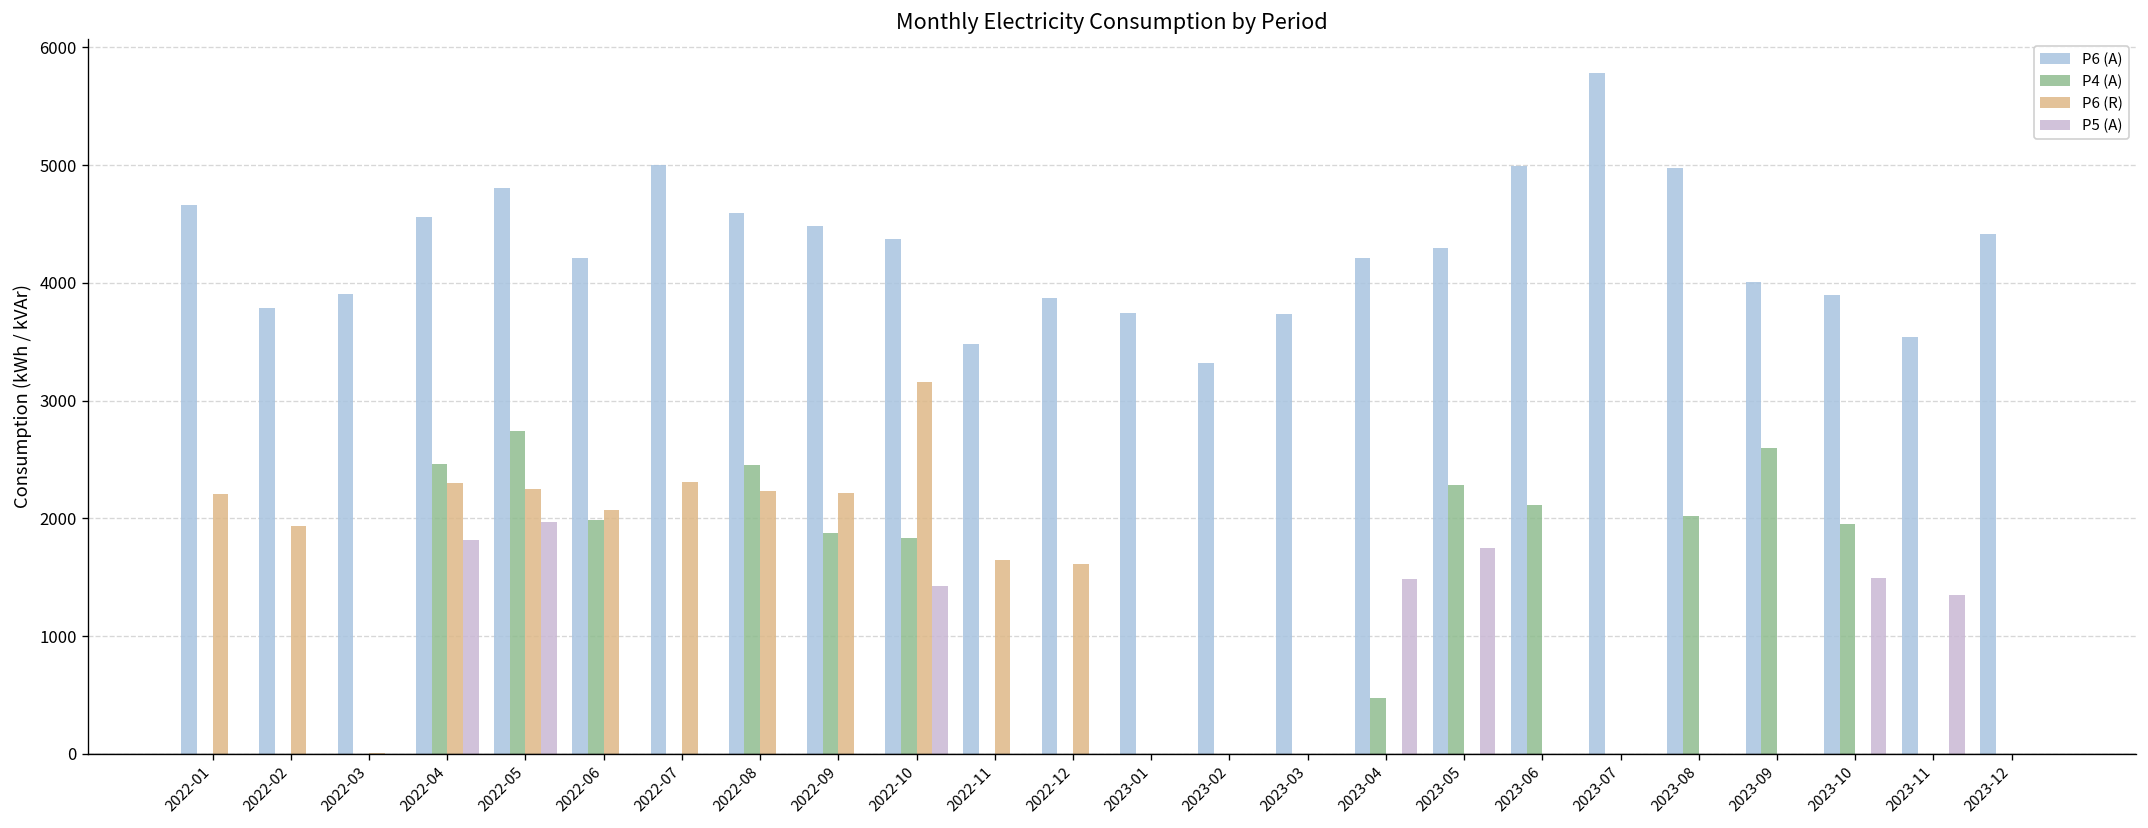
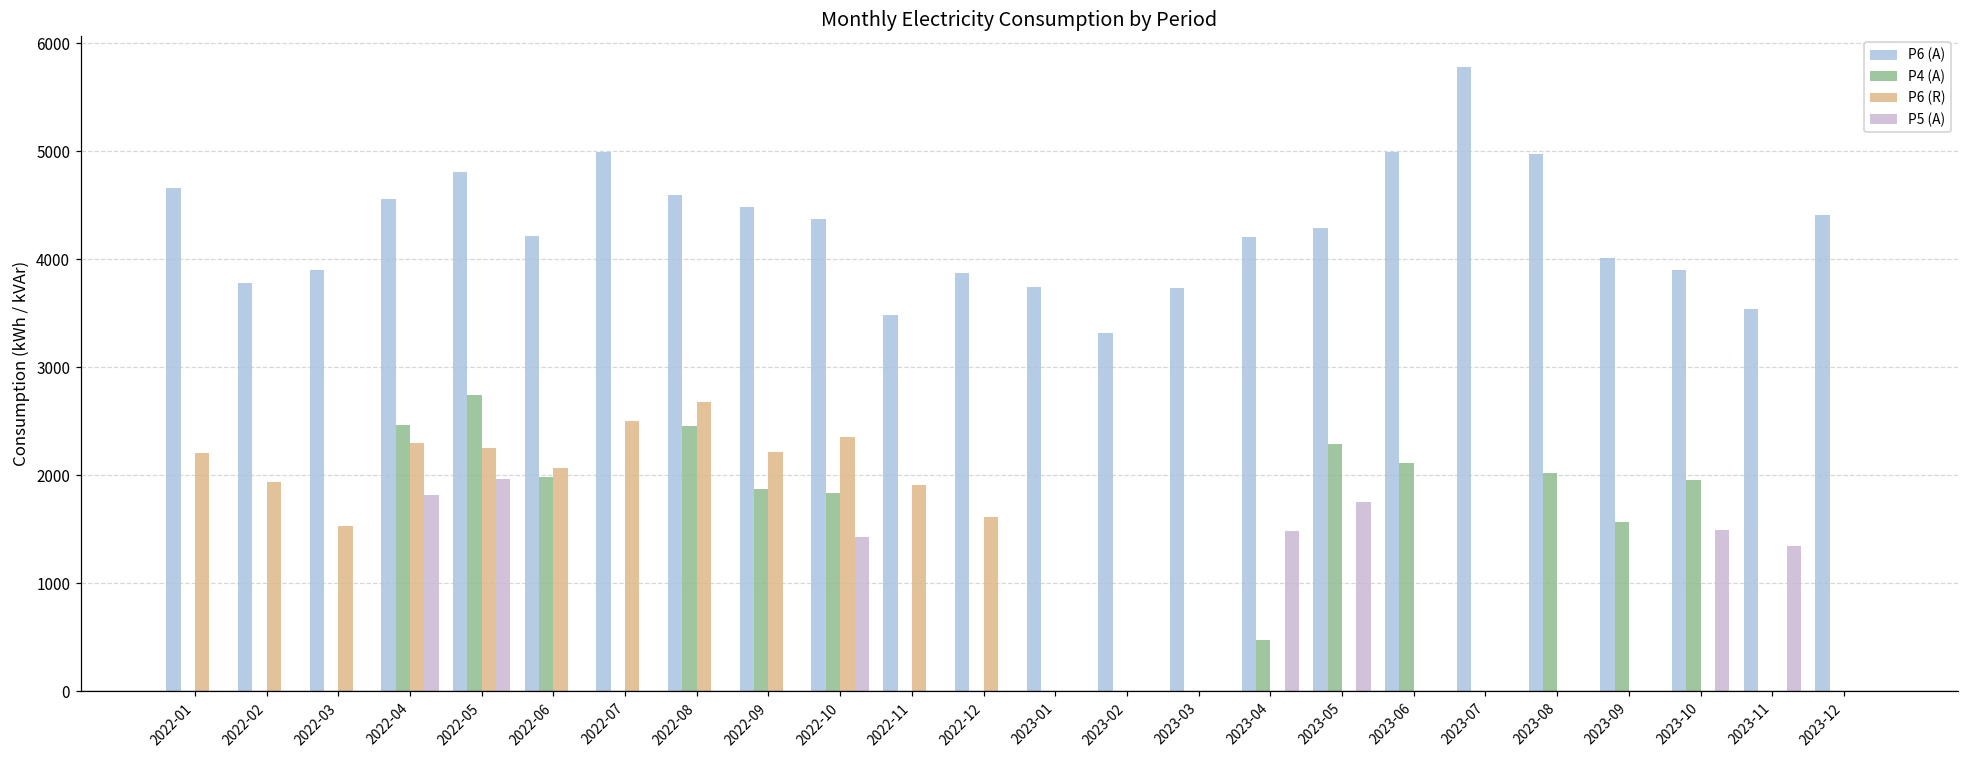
  {
    "P4 (A)": {
      "2022-01": 0,
      "2022-02": 0,
      "2022-03": 0,
      "2022-04": 2500,
      "2022-05": 2700,
      "2022-06": 2000,
      "2022-07": 0,
      "2022-08": 2500,
      "2022-09": 1900,
      "2022-10": 1800,
      "2022-11": 0,
      "2022-12": 0,
      "2023-01": 0,
      "2023-02": 0,
      "2023-03": 0,
      "2023-04": 500,
      "2023-05": 2300,
      "2023-06": 2100,
      "2023-07": 0,
      "2023-08": 2000,
-     "2023-09": 2600,
+     "2023-09": 1600,
      "2023-10": 2000,
      "2023-11": 0,
      "2023-12": 0
    },
    "P6 (R)": {
      "2022-01": 2200,
      "2022-02": 1900,
-     "2022-03": 0,
+     "2022-03": 1500,
      "2022-04": 2300,
      "2022-05": 2200,
      "2022-06": 2100,
-     "2022-07": 2300,
-     "2022-08": 2200,
+     "2022-07": 2500,
+     "2022-08": 2700,
      "2022-09": 2200,
-     "2022-10": 3200,
-     "2022-11": 1700,
+     "2022-10": 2400,
+     "2022-11": 1900,
      "2022-12": 1600,
      "2023-01": 0,
      "2023-02": 0,
      "2023-03": 0,
      "2023-04": 0,
      "2023-05": 0,
      "2023-06": 0,
      "2023-07": 0,
      "2023-08": 0,
      "2023-09": 0,
      "2023-10": 0,
      "2023-11": 0,
      "2023-12": 0
    }
  }
